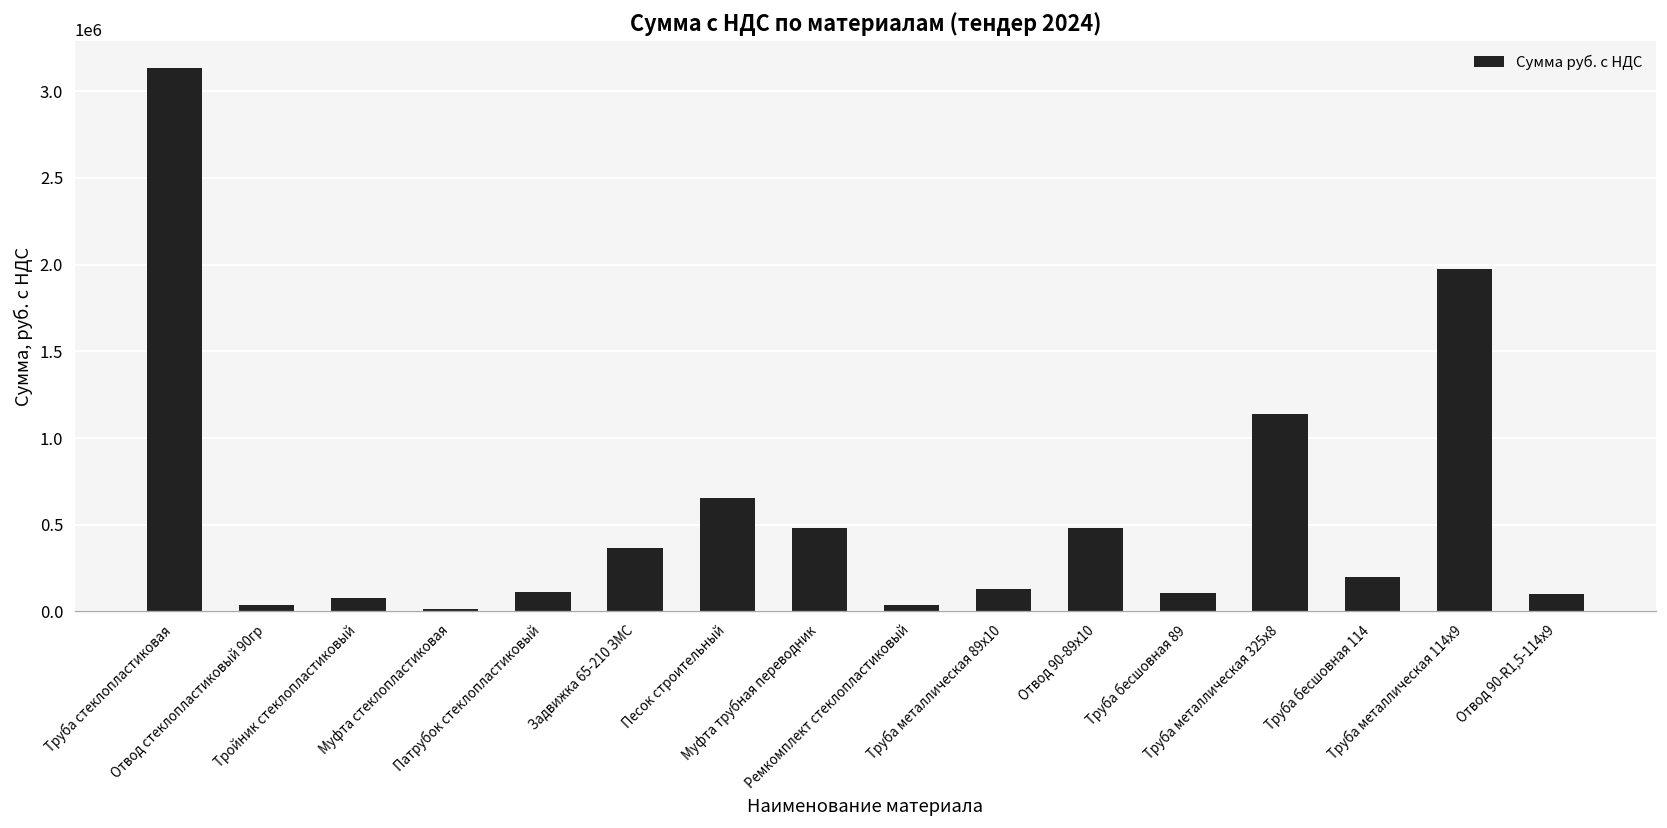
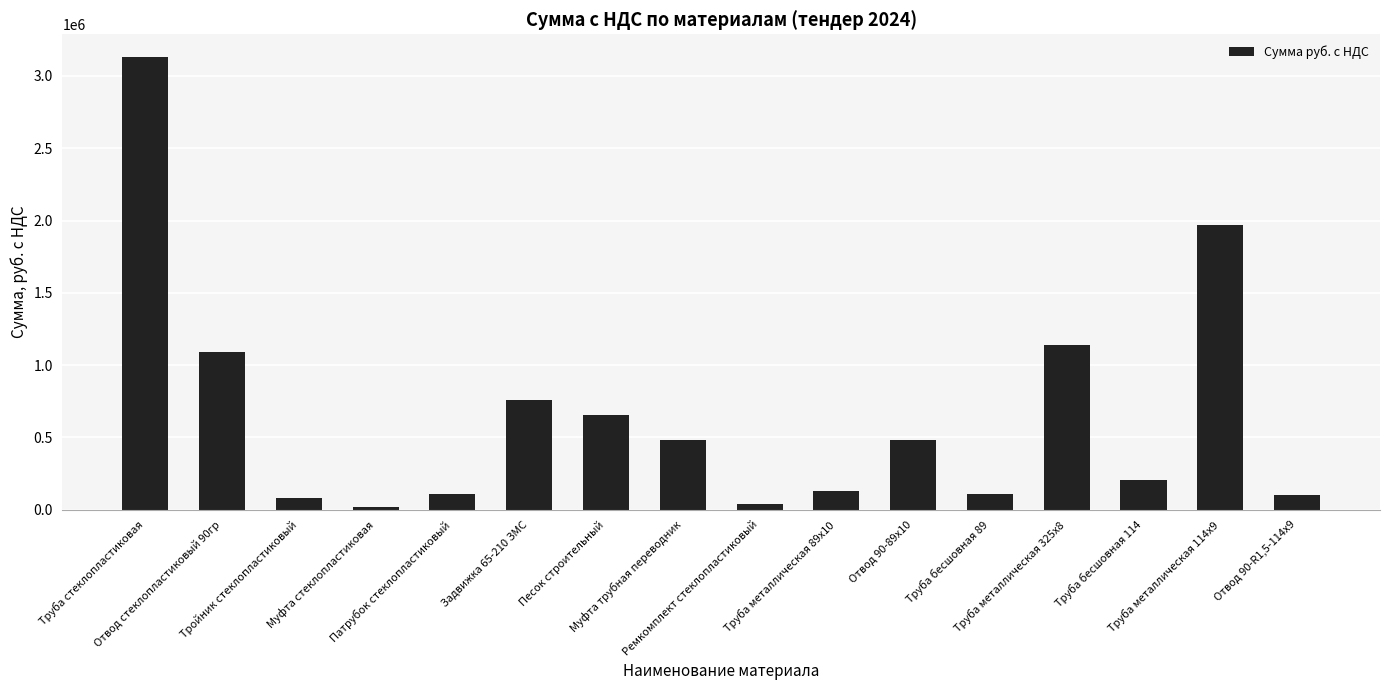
  {
    "Труба стеклопластиковая": 3130000,
-   "Отвод стеклопластиковый 90гр": 40000,
+   "Отвод стеклопластиковый 90гр": 1090000,
    "Тройник стеклопластиковый": 80000,
    "Патрубок стеклопластиковый": 110000,
-   "Задвижка 65-210 ЗМС": 360000,
+   "Задвижка 65-210 ЗМС": 760000,
    "Песок строительный": 650000,
    "Муфта трубная переводник": 480000,
    "Ремкомплект стеклопластиковый": 40000,
    "Труба металлическая 89x10": 130000,
    "Отвод 90-89х10": 480000,
    "Труба бесшовная 89": 110000,
    "Труба металлическая 325x8": 1140000,
    "Труба бесшовная 114": 200000,
    "Труба металлическая 114x9": 1970000,
    "Отвод 90-R1,5-114х9": 100000
  }
